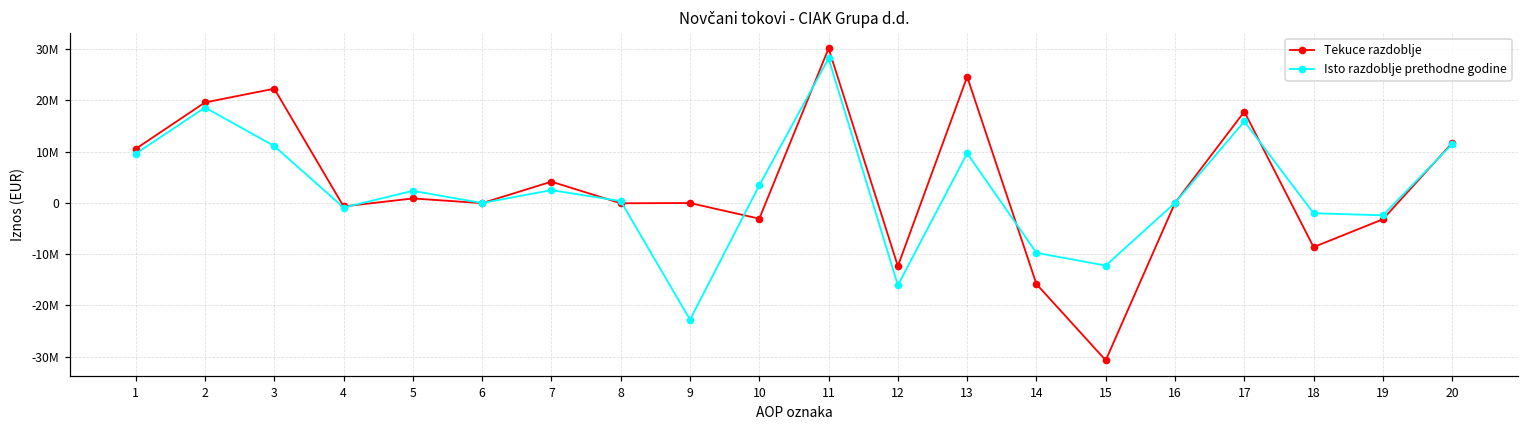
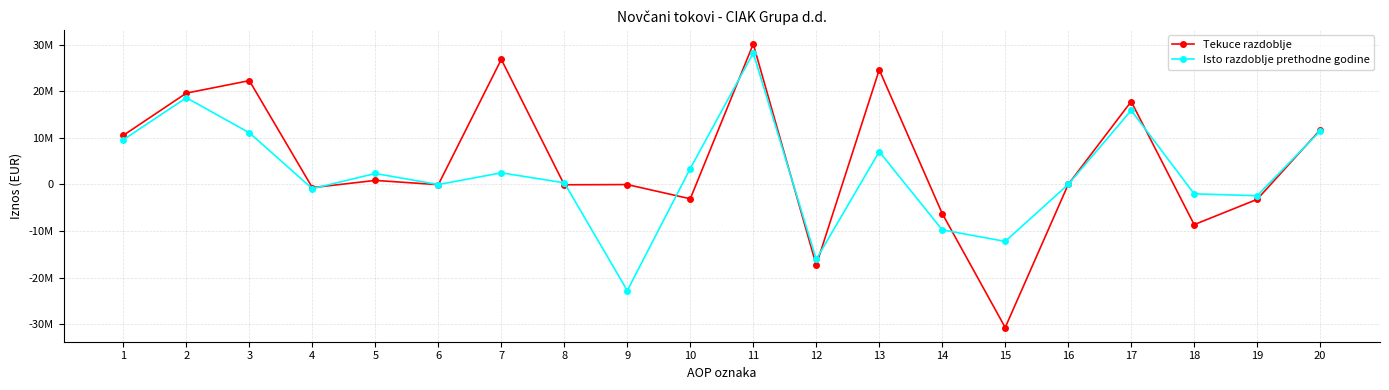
  {
    "Tekuce razdoblje": {
      "1": 11000000,
      "2": 20000000,
      "3": 22000000,
      "5": 1000000,
-     "7": 4000000,
+     "7": 27000000,
      "9": 0,
      "10": -3000000,
      "11": 30000000,
-     "12": -12000000,
+     "12": -17000000,
      "13": 25000000,
-     "14": -16000000,
+     "14": -6000000,
      "15": -31000000,
      "17": 18000000,
      "18": -9000000,
      "19": -3000000
    },
    "Isto razdoblje prethodne godine": {
      "1": 10000000,
      "2": 19000000,
      "3": 11000000,
      "5": 2000000,
      "7": 2000000,
      "9": -23000000,
      "10": 3000000,
      "11": 28000000,
      "12": -16000000,
-     "13": 10000000,
+     "13": 7000000,
      "14": -10000000,
      "15": -12000000,
      "17": 16000000,
      "18": -2000000,
      "19": -2000000
    }
  }
